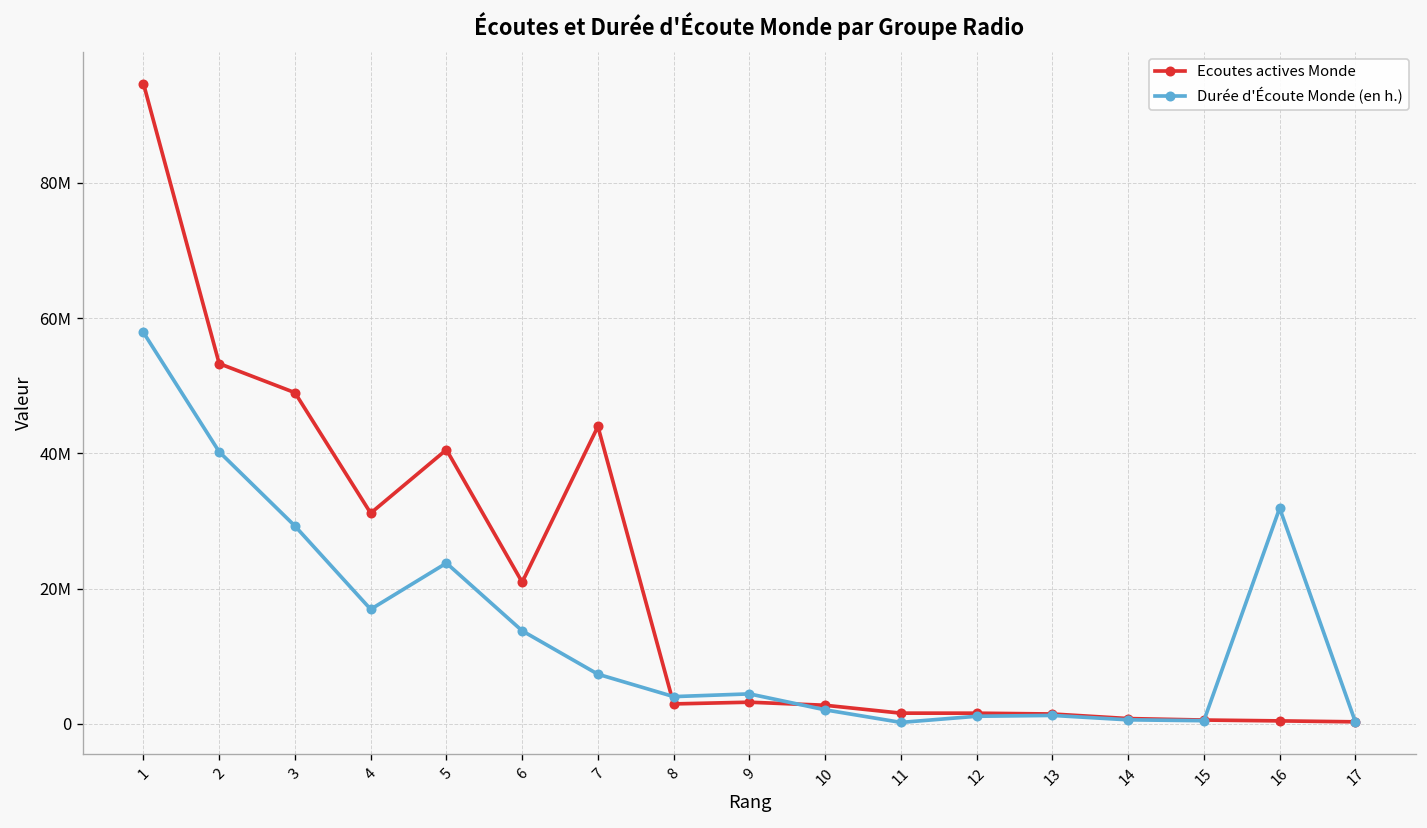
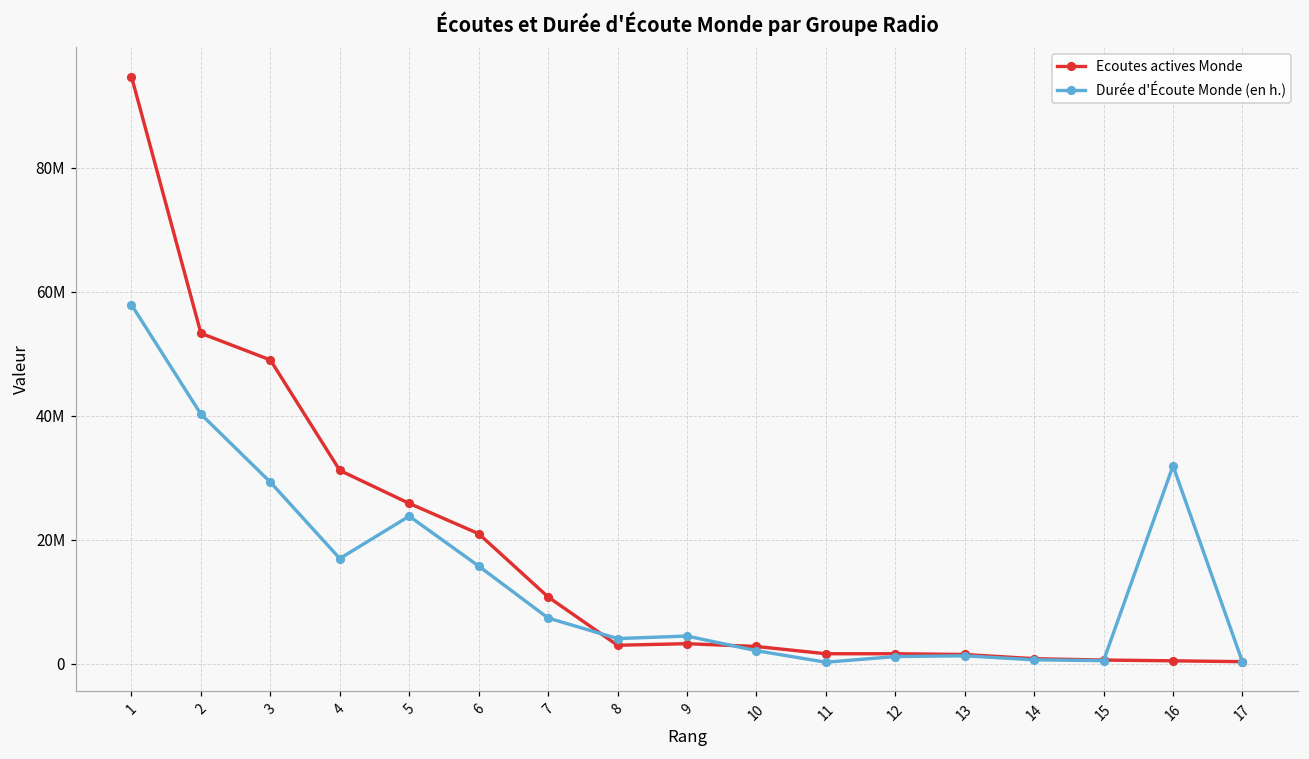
  {
    "Ecoutes actives Monde": {
      "1": 95000000,
      "2": 53000000,
      "3": 49000000,
      "4": 31000000,
-     "5": 41000000,
+     "5": 26000000,
      "6": 21000000,
-     "7": 44000000,
+     "7": 11000000,
      "8": 3000000,
      "9": 3000000,
      "10": 3000000,
      "11": 2000000,
      "12": 2000000,
      "16": 0
    },
    "Durée d'Écoute Monde (en h.)": {
      "1": 58000000,
      "2": 40000000,
      "3": 29000000,
      "4": 17000000,
      "5": 24000000,
-     "6": 14000000,
+     "6": 16000000,
      "7": 7000000,
      "8": 4000000,
      "9": 4000000,
      "10": 2000000,
      "11": 0,
      "12": 1000000,
      "16": 32000000
    }
  }
